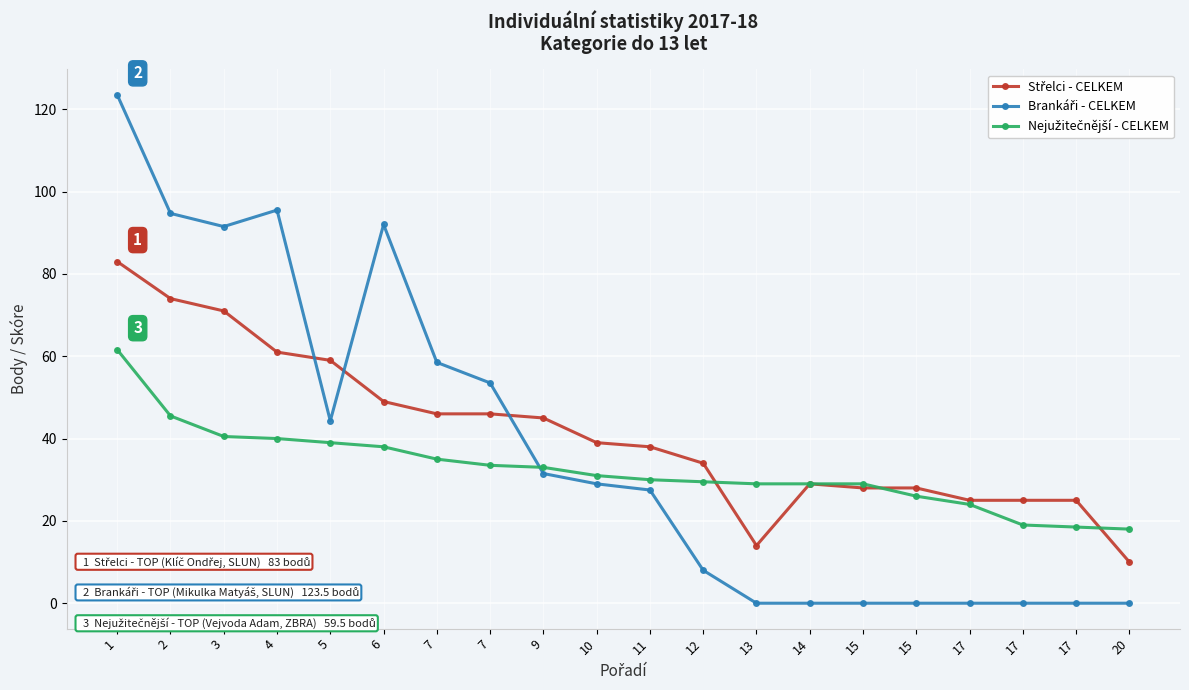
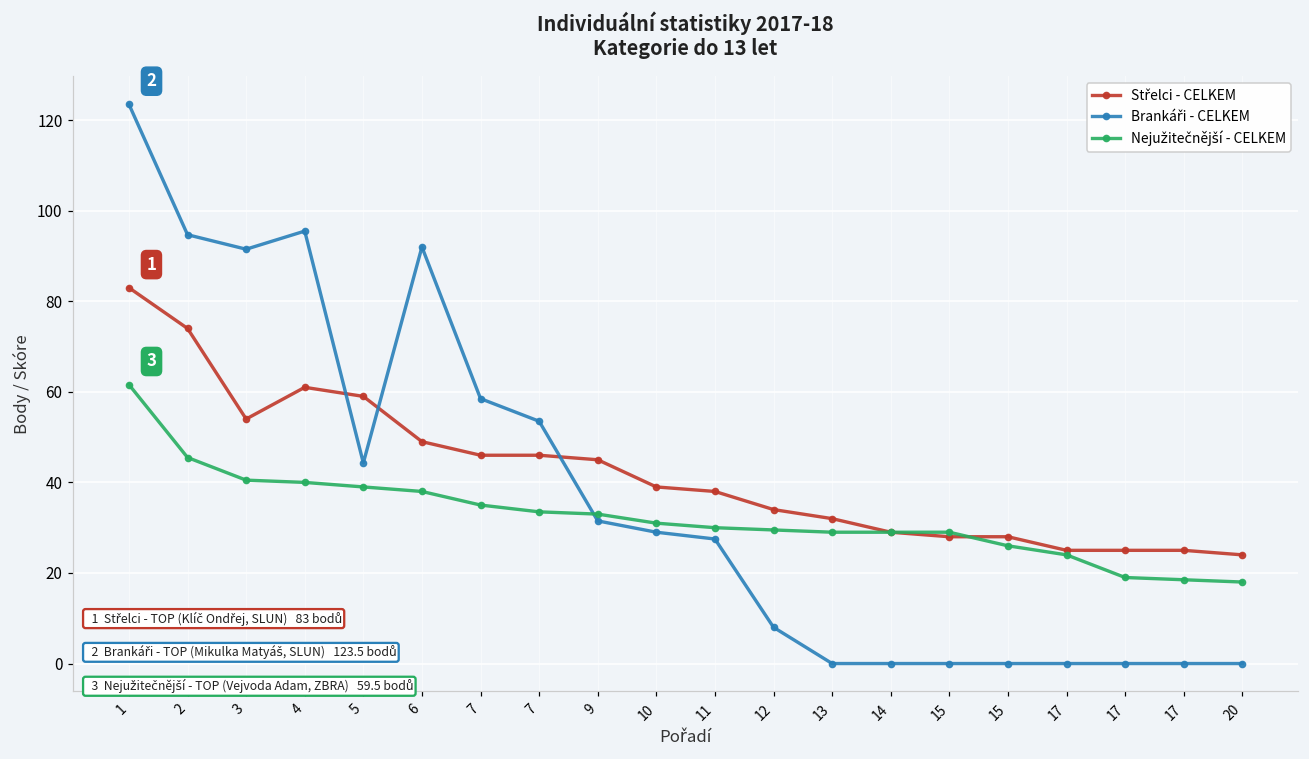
  {
    "Střelci - CELKEM": {
      "2": 74,
-     "3": 71,
+     "3": 54,
      "4": 61,
      "5": 59,
      "6": 49,
      "9": 45,
      "10": 39,
      "11": 38,
      "12": 34,
-     "13": 14,
-     "20": 10
+     "13": 32,
+     "20": 24
    },
    "Brankáři - CELKEM": {
      "2": 95,
      "3": 92,
      "4": 96,
      "5": 44,
      "6": 92,
      "9": 32,
      "10": 29,
      "11": 28,
      "12": 8,
      "13": 0,
      "14": 0,
      "20": 0
    },
    "Nejužitečnější - CELKEM": {
      "2": 46,
      "3": 41,
      "4": 40,
      "5": 39,
      "6": 38,
      "9": 33,
      "10": 31,
      "11": 30,
      "12": 30,
      "13": 29,
      "20": 18
    }
  }
